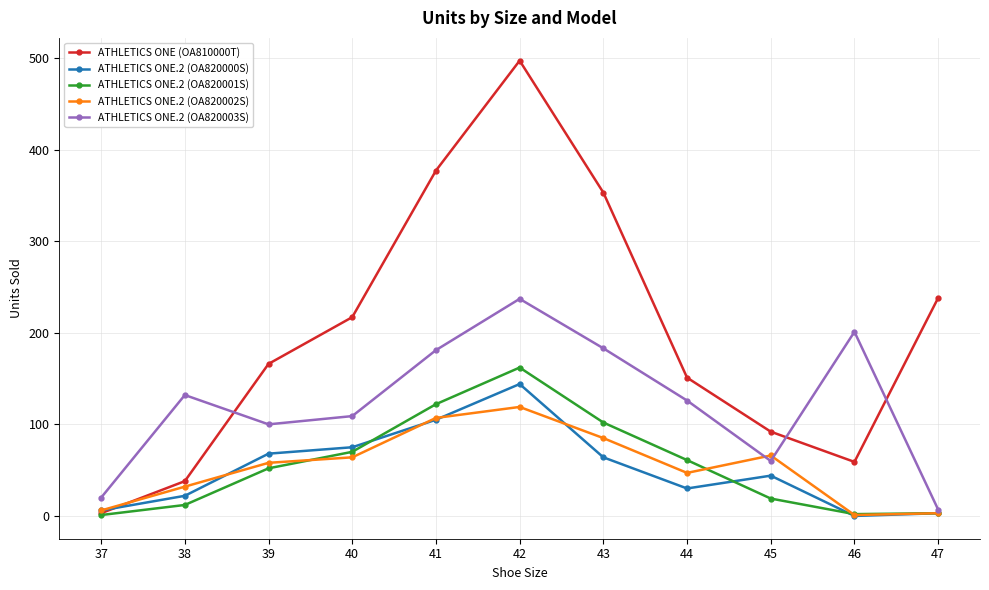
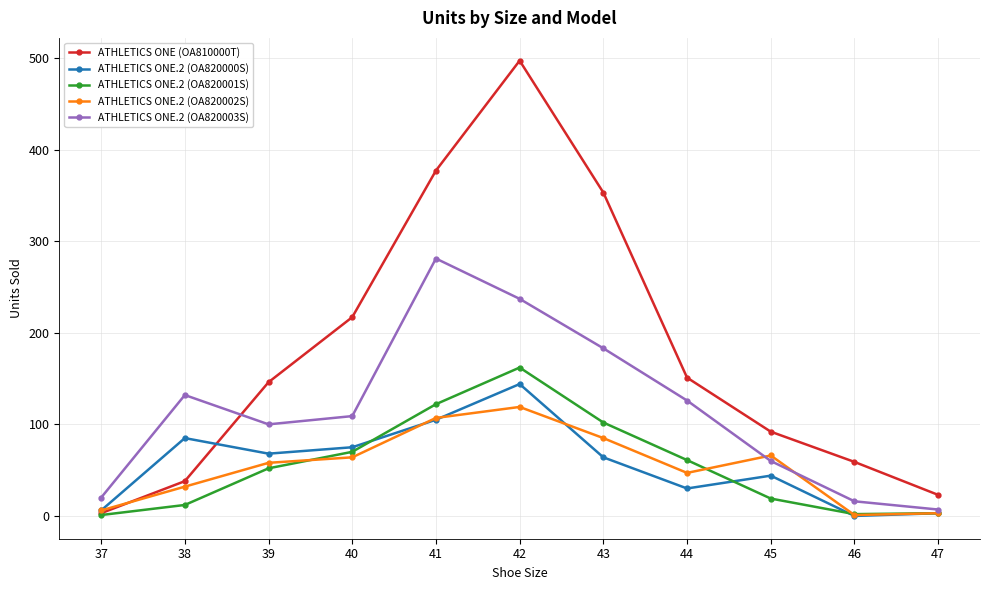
  {
    "ATHLETICS ONE (OA810000T)": {
      "38": 40,
-     "39": 170,
+     "39": 150,
      "40": 220,
      "41": 380,
      "42": 500,
      "43": 350,
      "44": 150,
      "45": 90,
      "46": 60,
-     "47": 240
+     "47": 20
    },
    "ATHLETICS ONE.2 (OA820000S)": {
-     "38": 20,
+     "38": 90,
      "39": 70,
      "40": 80,
      "42": 140,
      "43": 60,
      "44": 30,
      "45": 40
    },
    "ATHLETICS ONE.2 (OA820001S)": {
      "38": 10,
      "39": 50,
      "40": 70,
      "41": 120,
      "42": 160,
      "43": 100,
      "44": 60,
      "45": 20
    },
    "ATHLETICS ONE.2 (OA820002S)": {
      "38": 30,
      "39": 60,
      "40": 60,
      "42": 120,
      "43": 90,
      "44": 50,
      "45": 70
    },
    "ATHLETICS ONE.2 (OA820003S)": {
      "37": 20,
      "38": 130,
      "39": 100,
      "40": 110,
-     "41": 180,
+     "41": 280,
      "42": 240,
      "43": 180,
      "44": 130,
      "45": 60,
-     "46": 200,
+     "46": 20,
      "47": 10
    }
  }
